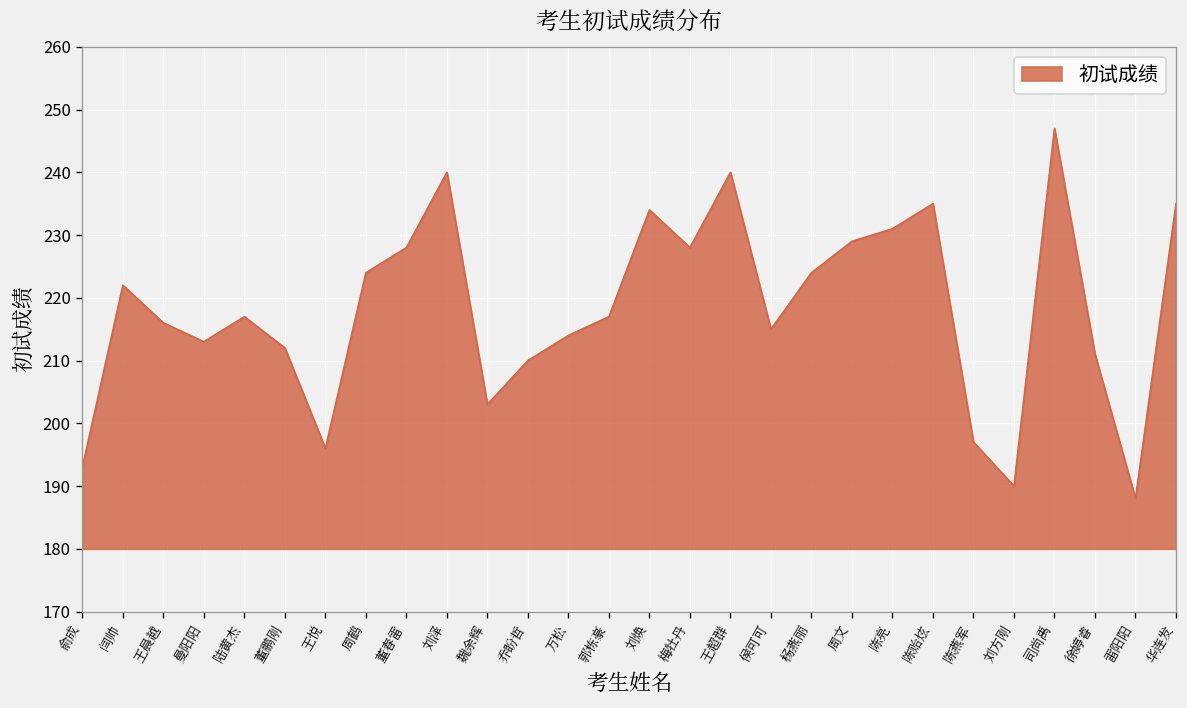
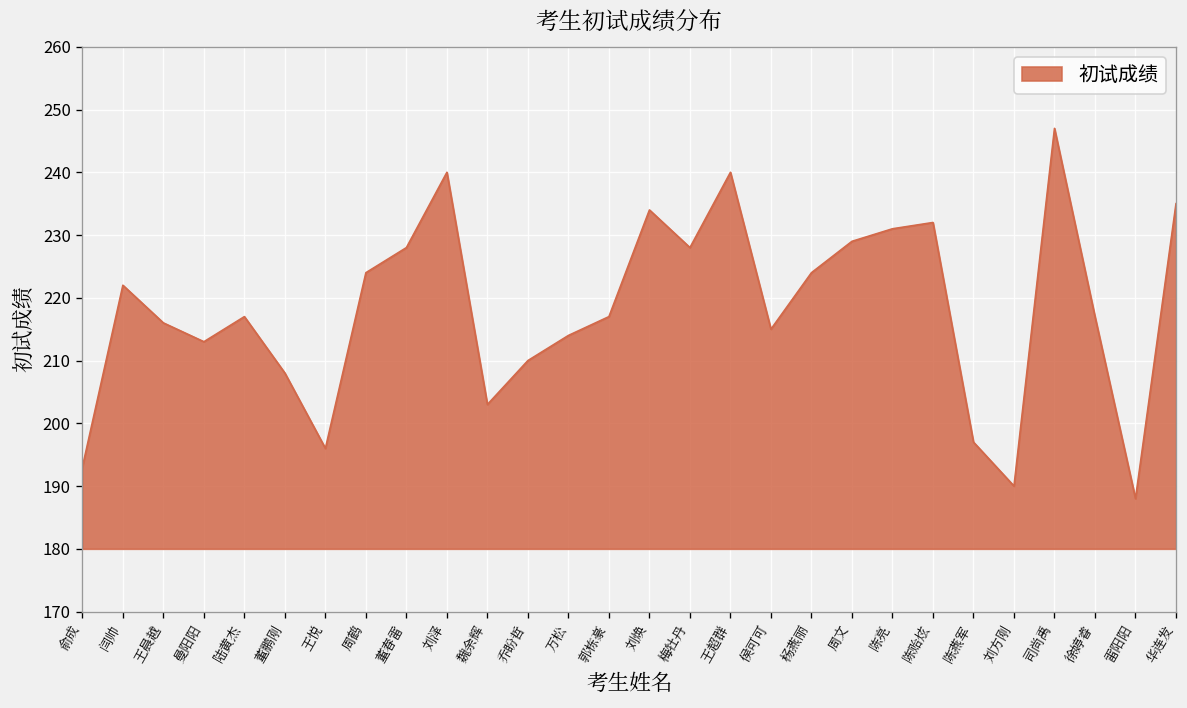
  {
    "俞成": 193,
    "闫帅": 222,
    "王晨越": 216,
    "曼阳阳": 213,
    "陆黄杰": 217,
-   "董鹏刚": 212,
+   "董鹏刚": 208,
    "王悦": 196,
    "周鹤": 224,
    "董春雷": 228,
    "刘泽": 240,
    "魏余辉": 203,
    "乔盼哲": 210,
    "万松": 214,
    "郭栋豪": 217,
    "刘焕": 234,
    "梅牡丹": 228,
    "王超群": 240,
    "侯可可": 215,
    "杨燕丽": 224,
    "周文": 229,
    "陈亮": 231,
-   "陈贻炫": 235,
+   "陈贻炫": 232,
    "陈燕军": 197,
    "刘方刚": 190,
    "司尚禹": 247,
-   "徐婷睿": 211,
+   "徐婷睿": 217,
    "雷阳阳": 188,
    "华连发": 235
  }
